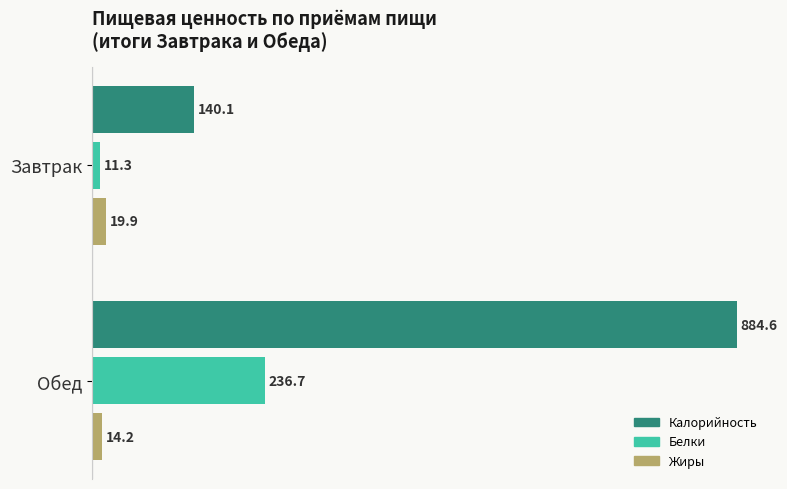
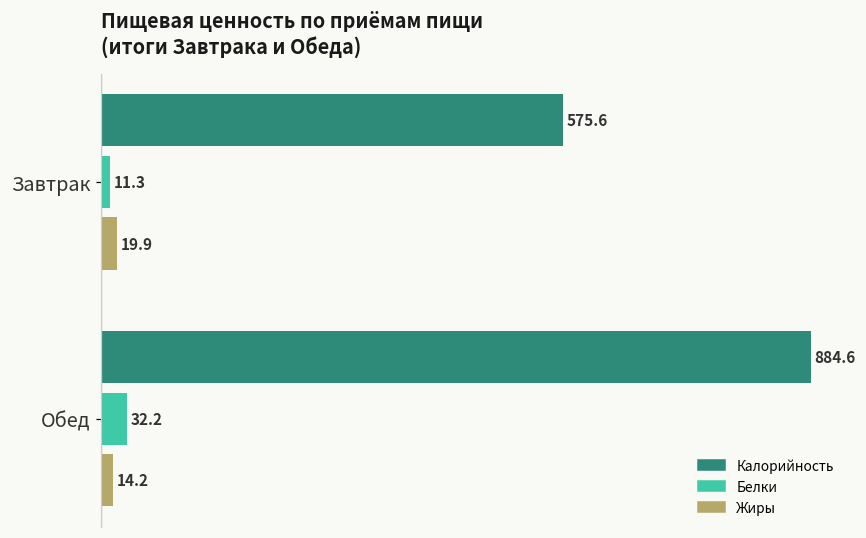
  {
    "Калорийность": {
-     "Завтрак": 140.1,
+     "Завтрак": 575.6,
      "Обед": 884.6
    },
    "Белки": {
      "Завтрак": 11.3,
-     "Обед": 236.7
+     "Обед": 32.2
    },
    "Жиры": {
      "Завтрак": 19.9,
      "Обед": 14.2
    }
  }
